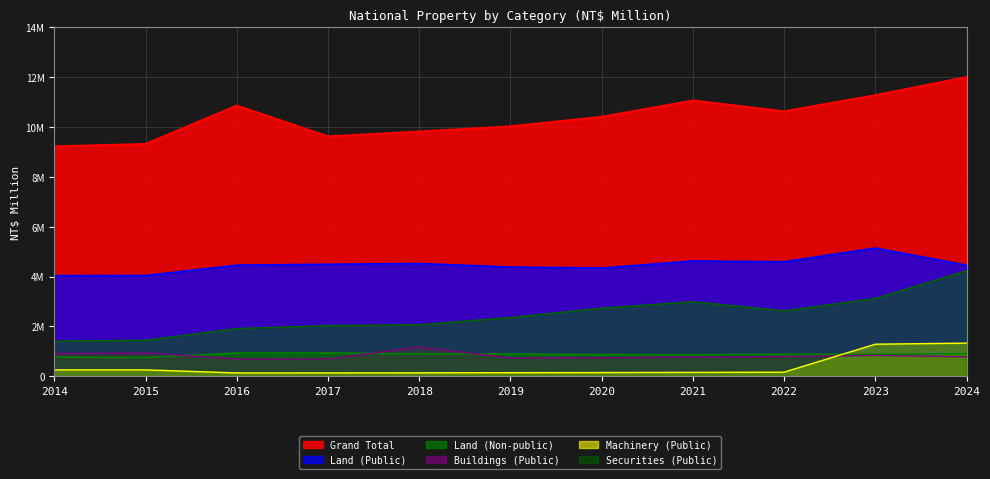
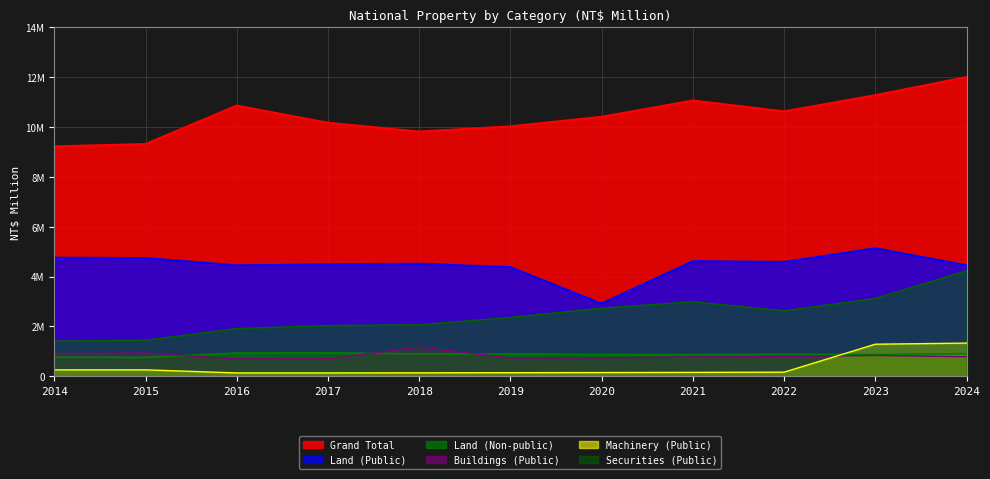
  {
    "Grand Total": {
      "2014": 9200000,
      "2015": 9300000,
      "2016": 10900000,
-     "2017": 9600000,
+     "2017": 10200000,
      "2018": 9800000,
      "2019": 10000000,
      "2020": 10400000,
      "2021": 11100000,
      "2022": 10600000,
      "2023": 11300000,
      "2024": 12000000
    },
    "Land (Public)": {
-     "2014": 4000000,
-     "2015": 4000000,
+     "2014": 4800000,
+     "2015": 4800000,
      "2016": 4500000,
      "2017": 4500000,
      "2018": 4500000,
      "2019": 4400000,
-     "2020": 4300000,
+     "2020": 2900000,
      "2021": 4600000,
      "2022": 4600000,
      "2023": 5100000,
      "2024": 4500000
    },
    "Buildings (Public)": {
      "2014": 900000,
      "2015": 900000,
      "2016": 700000,
      "2017": 700000,
      "2018": 1200000,
      "2019": 700000,
      "2020": 700000,
      "2024": 800000
    },
    "Machinery (Public)": {
      "2014": 300000,
      "2015": 300000,
      "2016": 100000,
      "2017": 100000,
      "2018": 100000,
      "2019": 100000,
      "2020": 100000,
      "2021": 200000,
      "2022": 200000,
      "2023": 1300000,
      "2024": 1300000
    }
  }
